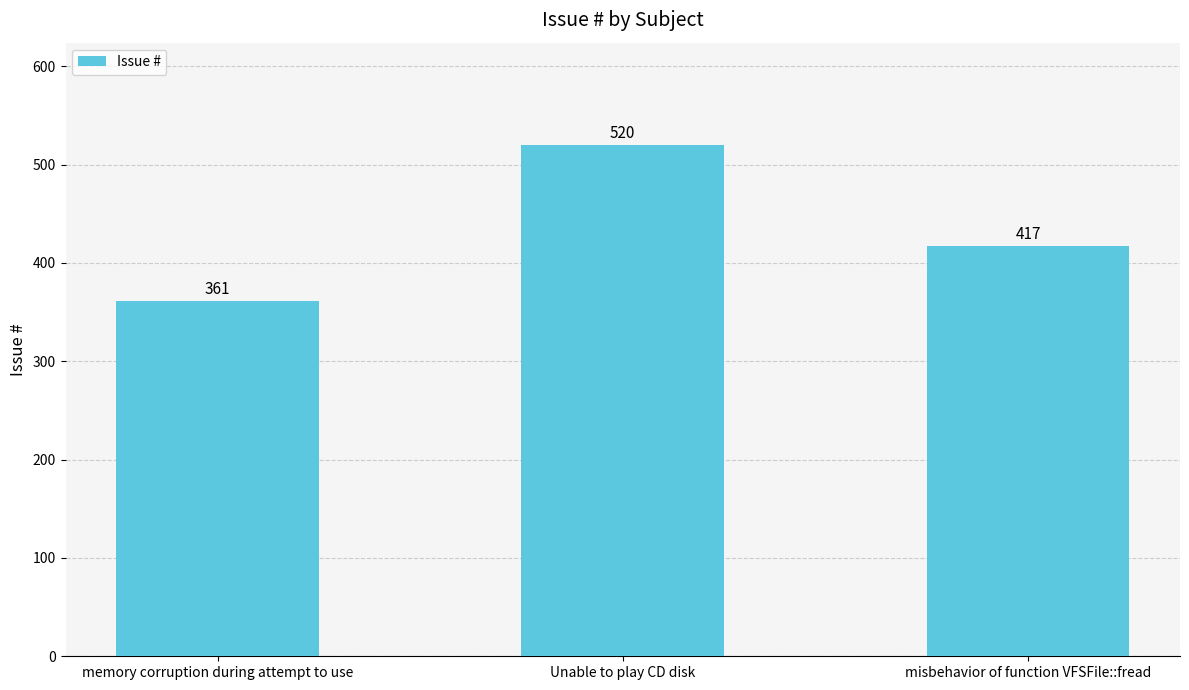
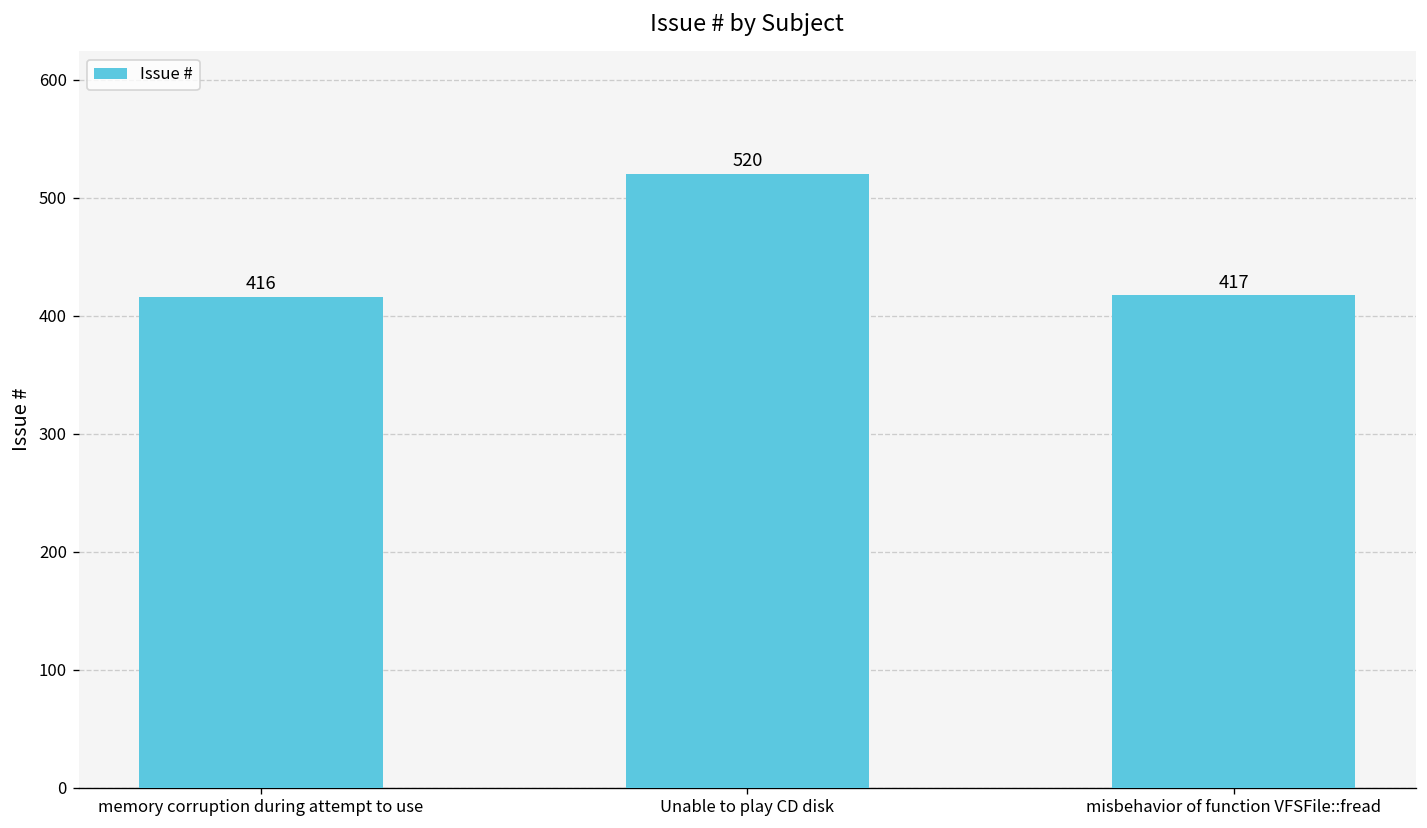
  {
-   "memory corruption during attempt to use": 361,
+   "memory corruption during attempt to use": 416,
    "Unable to play CD disk": 520,
    "misbehavior of function VFSFile::fread": 417
  }
